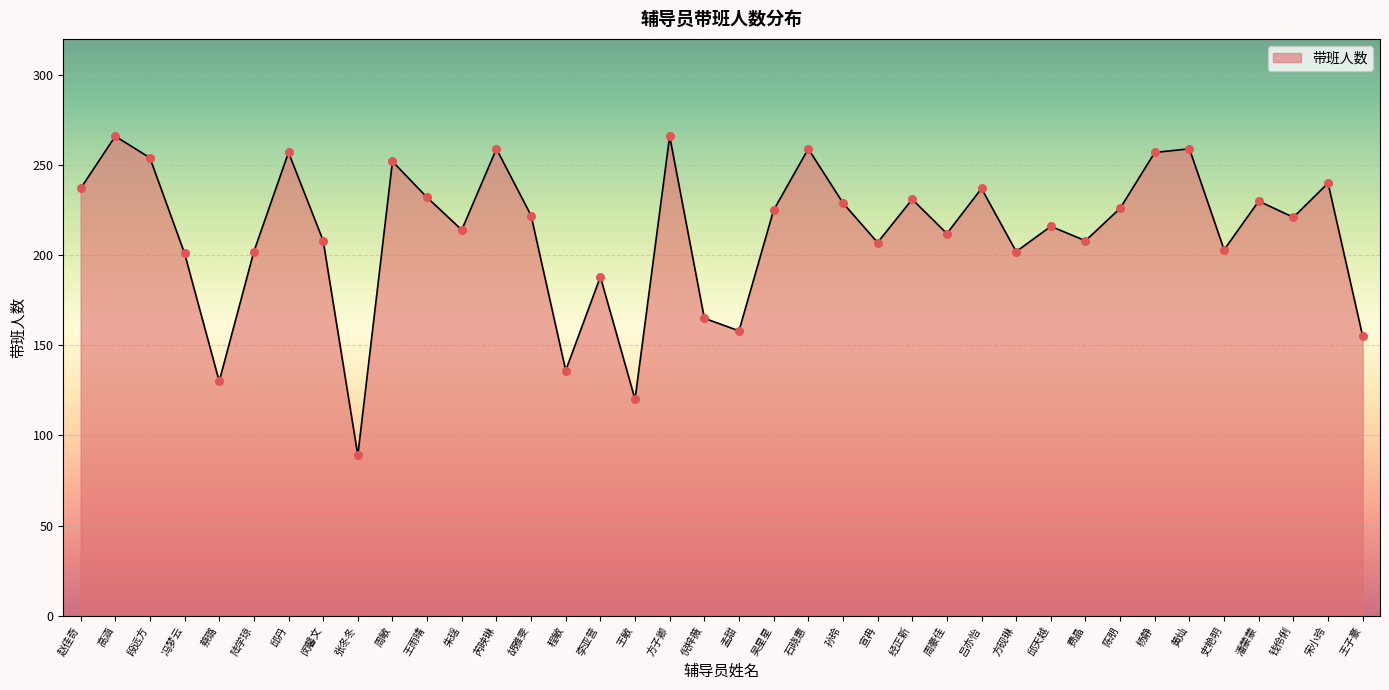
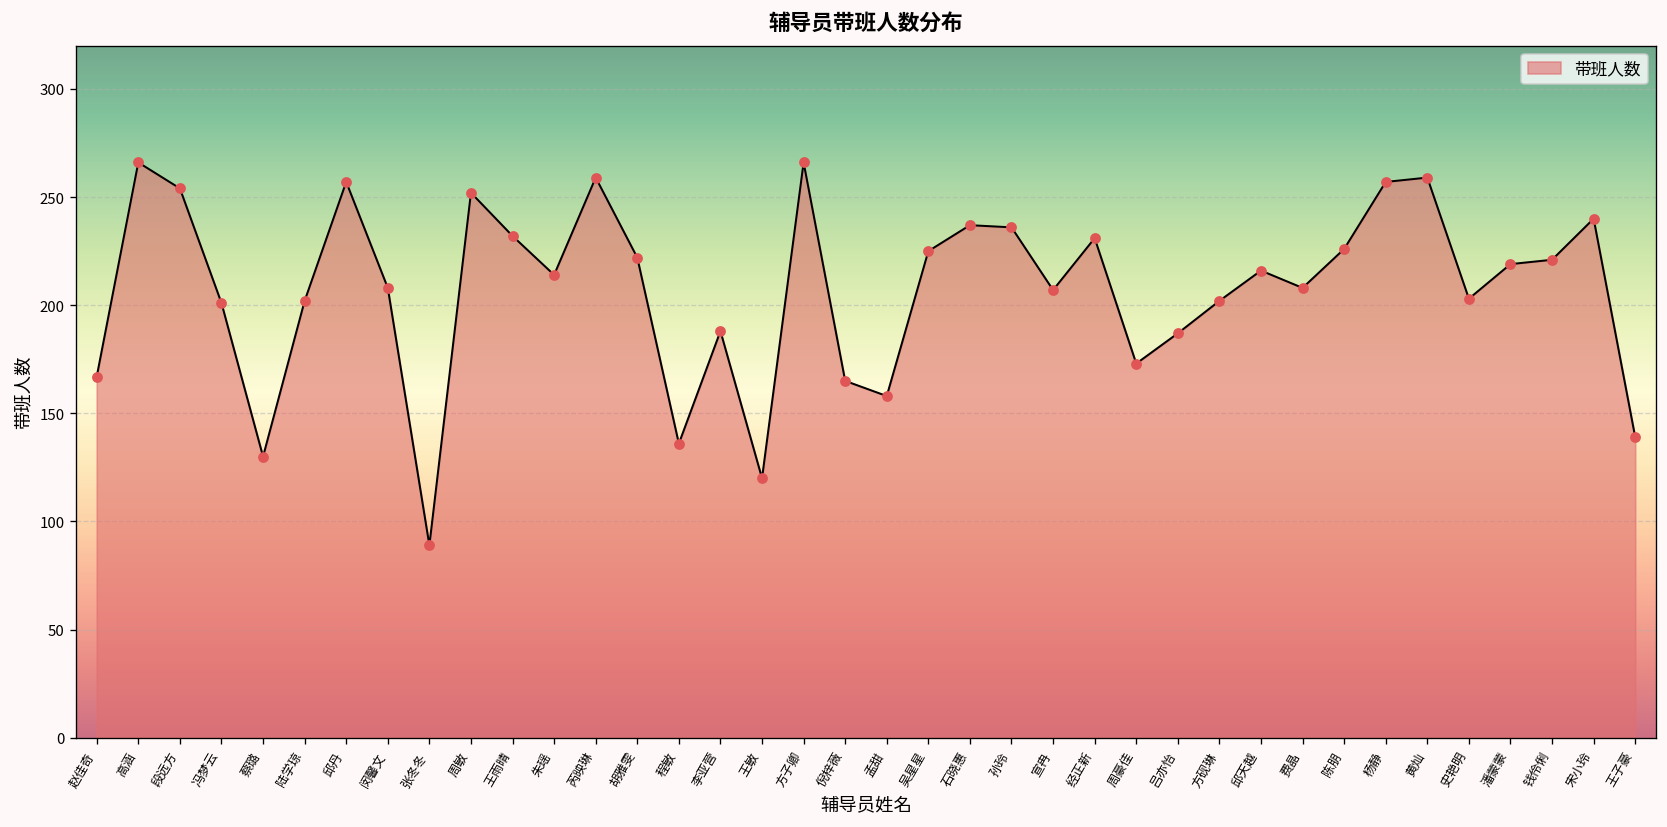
  {
-   "赵佳奇": 237,
+   "赵佳奇": 167,
    "高涵": 266,
    "段远方": 254,
    "冯梦云": 201,
    "蔡璐": 130,
    "陆学琼": 202,
    "邱丹": 257,
    "闵馨文": 208,
    "张冬冬": 89,
    "周敏": 252,
    "王雨晴": 232,
    "朱瑶": 214,
    "芮映琳": 259,
    "胡雅雯": 222,
    "程敏": 136,
    "李亚营": 188,
    "王敏": 120,
    "方子卿": 266,
    "倪梓薇": 165,
    "孟甜": 158,
    "吴星星": 225,
-   "石晓惠": 259,
-   "孙玲": 229,
+   "石晓惠": 237,
+   "孙玲": 236,
    "宣冉": 207,
    "经正新": 231,
-   "周豪佳": 212,
-   "吕亦怡": 237,
+   "周豪佳": 173,
+   "吕亦怡": 187,
    "方砚琳": 202,
    "邱天越": 216,
    "费晶": 208,
    "陈朋": 226,
    "杨静": 257,
    "黄灿": 259,
    "史艳明": 203,
-   "潘蒙蒙": 230,
+   "潘蒙蒙": 219,
    "钱伶俐": 221,
    "宋小玲": 240,
-   "王子豪": 155
+   "王子豪": 139
  }
